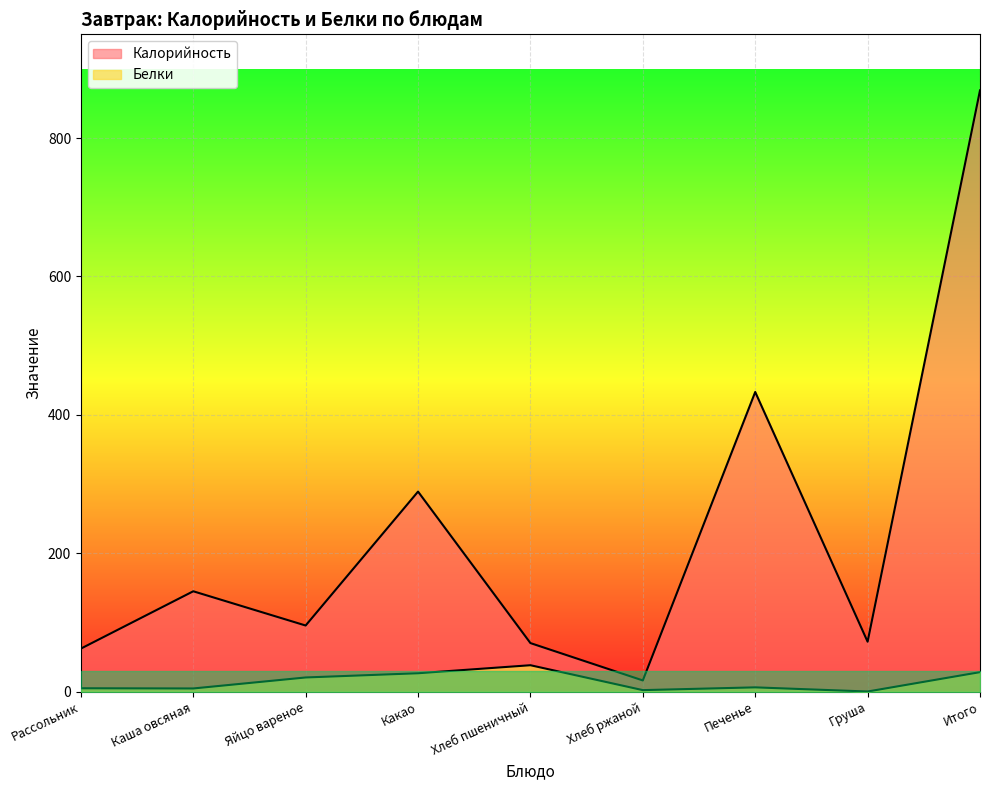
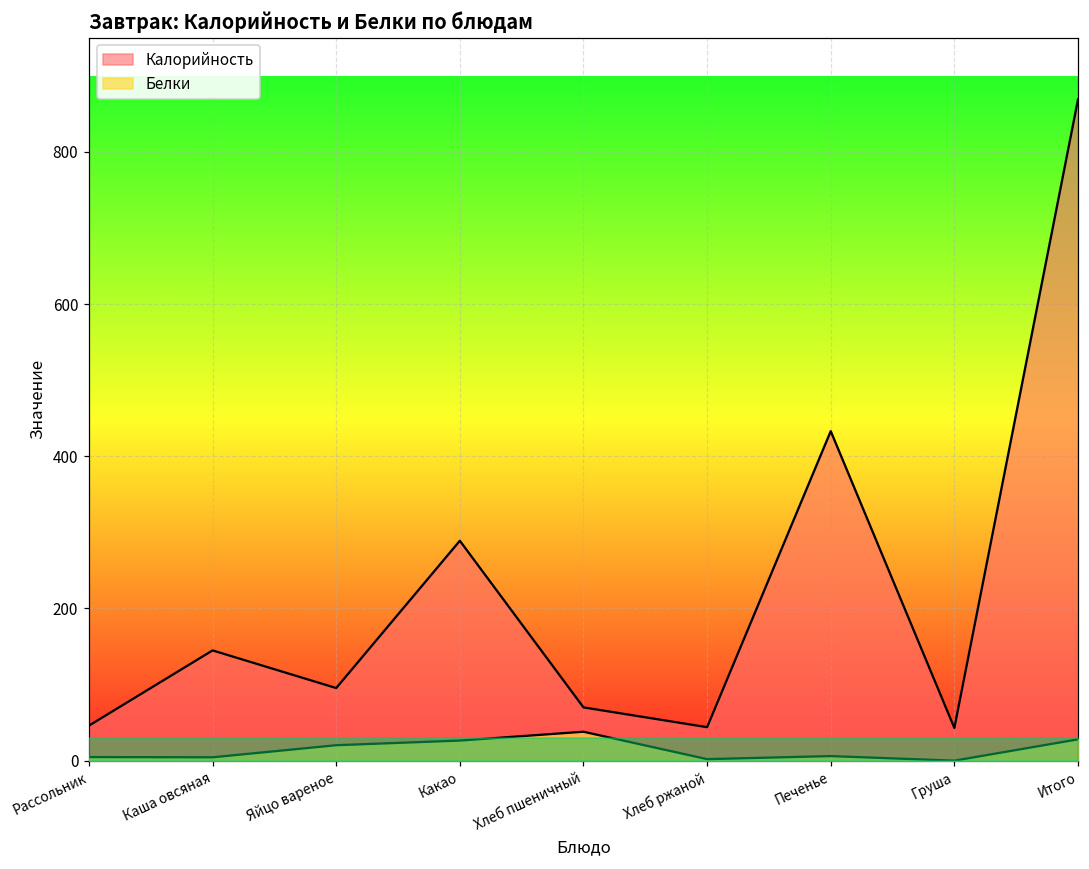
  {
    "Калорийность": {
-     "Рассольник": 60,
+     "Рассольник": 50,
      "Каша овсяная": 140,
      "Яйцо вареное": 100,
      "Какао": 290,
      "Хлеб пшеничный": 70,
-     "Хлеб ржаной": 20,
+     "Хлеб ржаной": 40,
      "Печенье": 430,
-     "Груша": 70,
+     "Груша": 40,
      "Итого": 870
    },
    "Белки": {
      "Рассольник": 0,
      "Каша овсяная": 0,
      "Яйцо вареное": 20,
      "Хлеб пшеничный": 40,
      "Хлеб ржаной": 0,
      "Печенье": 10,
      "Груша": 0
    }
  }
